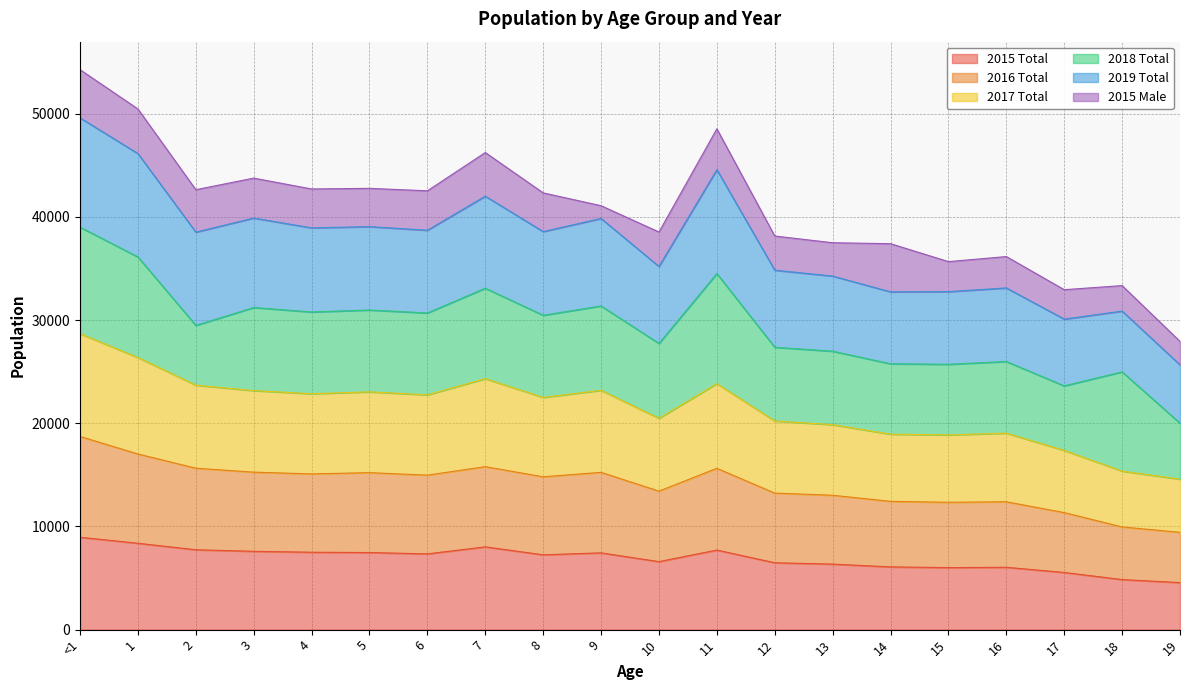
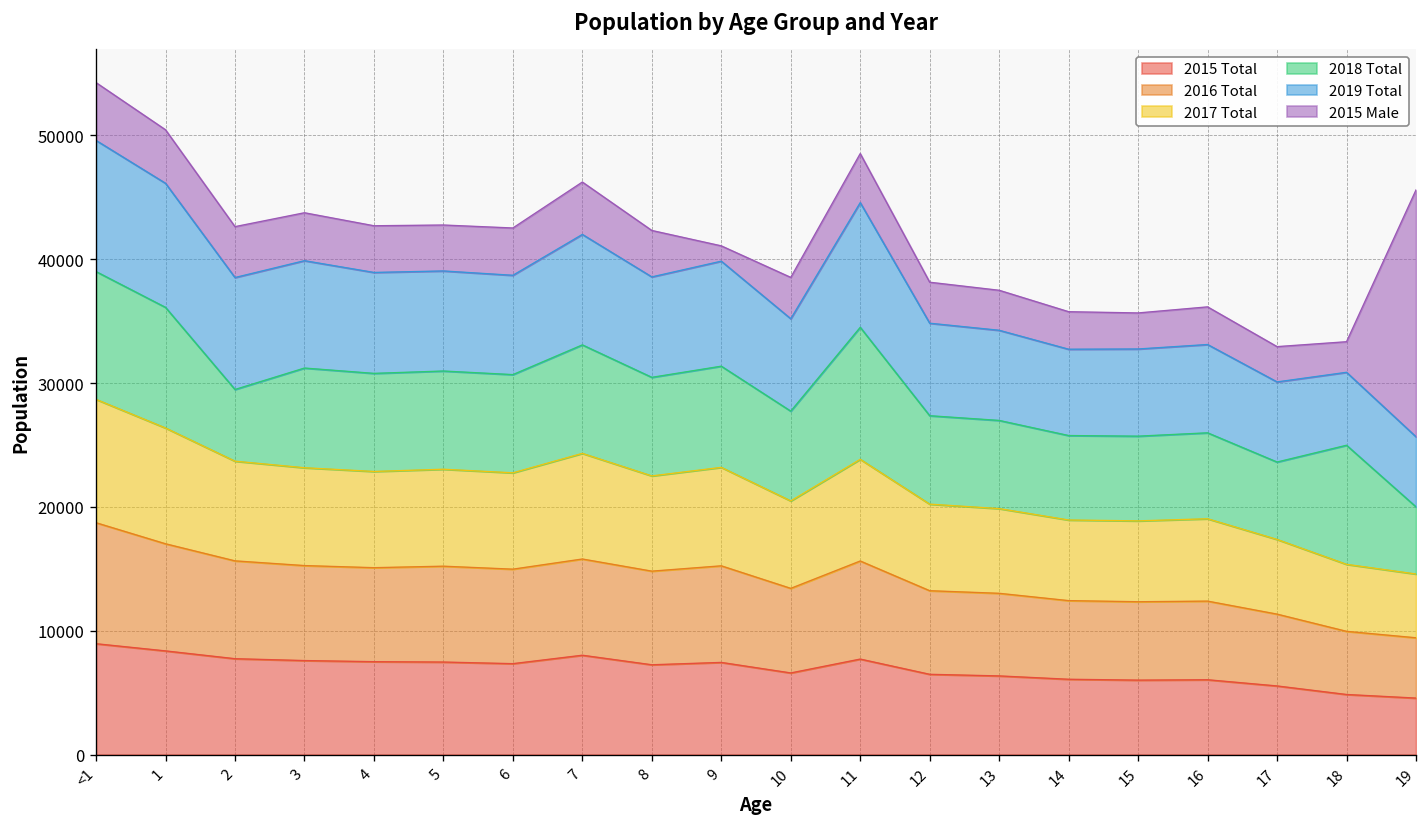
  {
    "2018 Total": {
      "<1": 10300,
      "1": 9700,
      "2": 5800,
      "3": 8100,
      "4": 7900,
      "5": 7900,
      "6": 7900,
      "7": 8800,
      "8": 8000,
      "9": 8200,
      "10": 7300,
      "11": 10700,
      "12": 7100,
      "13": 7100,
      "14": 6800,
      "15": 6800,
      "16": 6900,
      "17": 6300,
      "18": 9600,
      "19": 5400
    },
    "2019 Total": {
      "<1": 10600,
      "1": 10000,
      "2": 9000,
      "3": 8700,
      "4": 8200,
      "5": 8100,
      "6": 8000,
      "7": 8900,
      "8": 8100,
      "9": 8500,
      "10": 7500,
      "11": 10100,
      "12": 7500,
      "13": 7300,
      "14": 7000,
      "15": 7000,
      "16": 7100,
      "17": 6500,
      "18": 5900,
      "19": 5700
    },
    "2015 Male": {
      "<1": 4700,
      "1": 4300,
      "2": 4100,
      "3": 3900,
      "4": 3800,
      "5": 3700,
      "6": 3800,
      "7": 4200,
      "8": 3800,
      "9": 1200,
      "10": 3300,
      "11": 4000,
      "12": 3300,
      "13": 3200,
-     "14": 4700,
+     "14": 3000,
      "15": 2900,
      "16": 3000,
      "17": 2900,
      "18": 2500,
-     "19": 2300
+     "19": 19900
    }
  }
